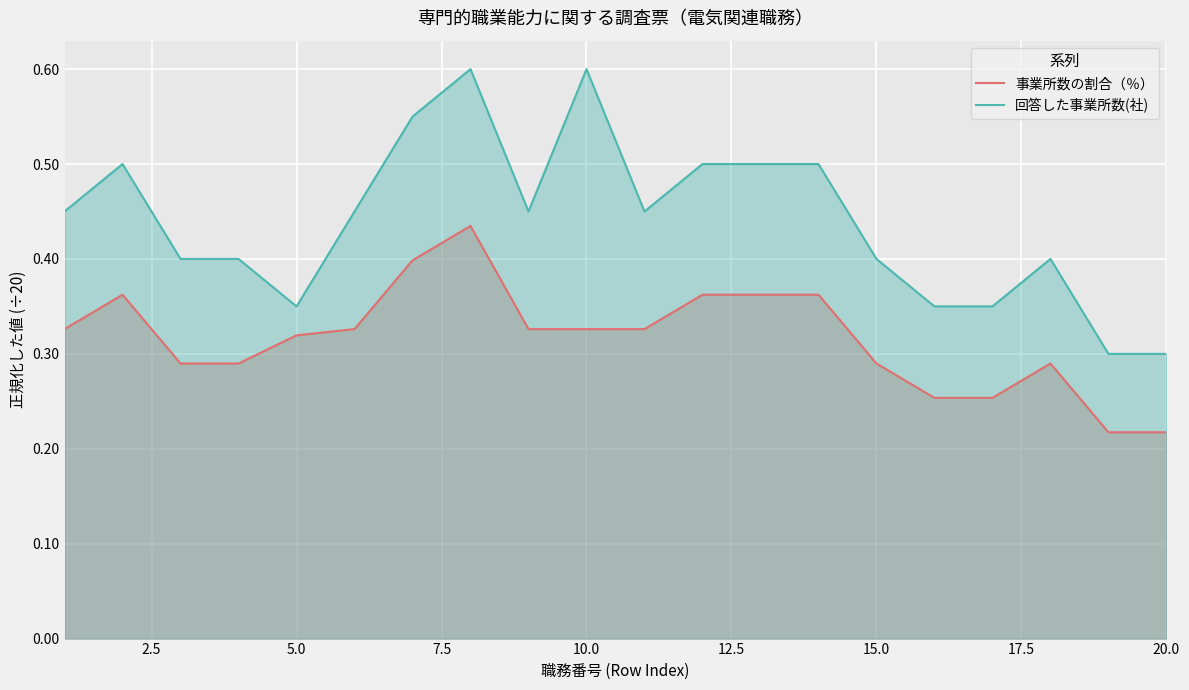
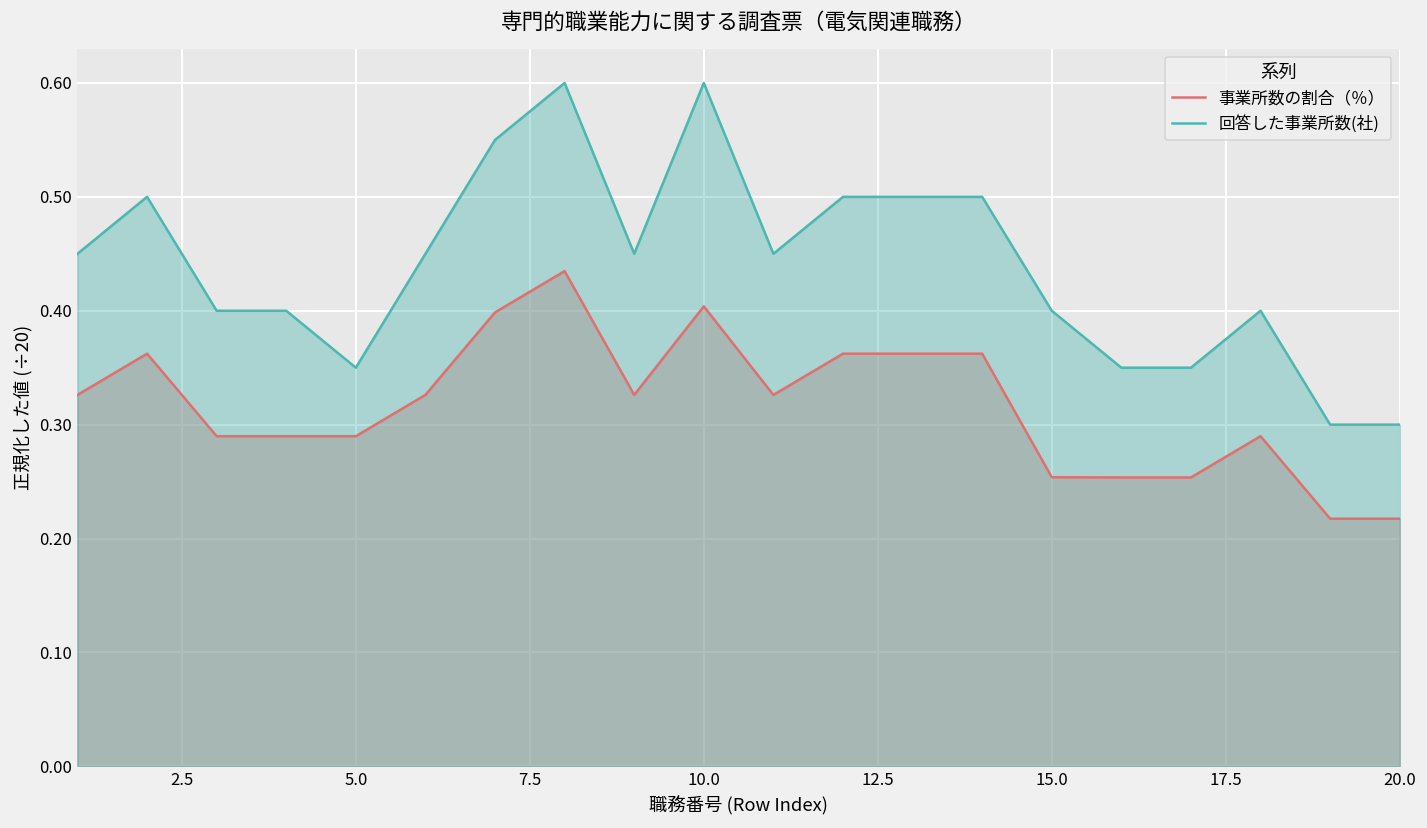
  {
    "事業所数の割合（％）": {
-     "5.0": 0.32,
-     "10.0": 0.33,
-     "15.0": 0.29,
+     "5.0": 0.29,
+     "10.0": 0.40,
+     "15.0": 0.25,
      "20.0": 0.22
    },
    "回答した事業所数(社)": {
      "5.0": 0.35,
      "10.0": 0.60,
      "15.0": 0.40,
      "20.0": 0.30
    }
  }
